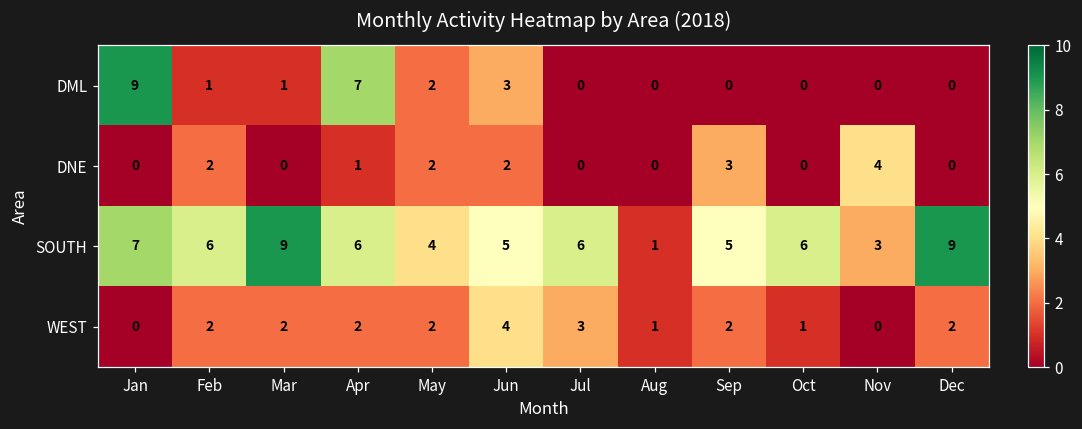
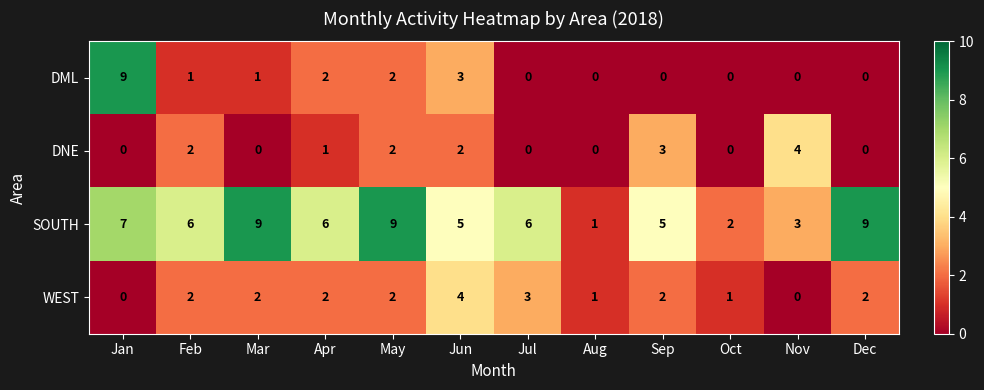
  {
    "DML": {
      "Jan": 9,
      "Feb": 1,
      "Mar": 1,
-     "Apr": 7,
+     "Apr": 2,
      "May": 2,
      "Jun": 3,
      "Jul": 0,
      "Aug": 0,
      "Sep": 0,
      "Oct": 0,
      "Nov": 0,
      "Dec": 0
    },
    "DNE": {
      "Jan": 0,
      "Feb": 2,
      "Mar": 0,
      "Apr": 1,
      "May": 2,
      "Jun": 2,
      "Jul": 0,
      "Aug": 0,
      "Sep": 3,
      "Oct": 0,
      "Nov": 4,
      "Dec": 0
    },
    "SOUTH": {
      "Jan": 7,
      "Feb": 6,
      "Mar": 9,
      "Apr": 6,
-     "May": 4,
+     "May": 9,
      "Jun": 5,
      "Jul": 6,
      "Aug": 1,
      "Sep": 5,
-     "Oct": 6,
+     "Oct": 2,
      "Nov": 3,
      "Dec": 9
    },
    "WEST": {
      "Jan": 0,
      "Feb": 2,
      "Mar": 2,
      "Apr": 2,
      "May": 2,
      "Jun": 4,
      "Jul": 3,
      "Aug": 1,
      "Sep": 2,
      "Oct": 1,
      "Nov": 0,
      "Dec": 2
    }
  }
